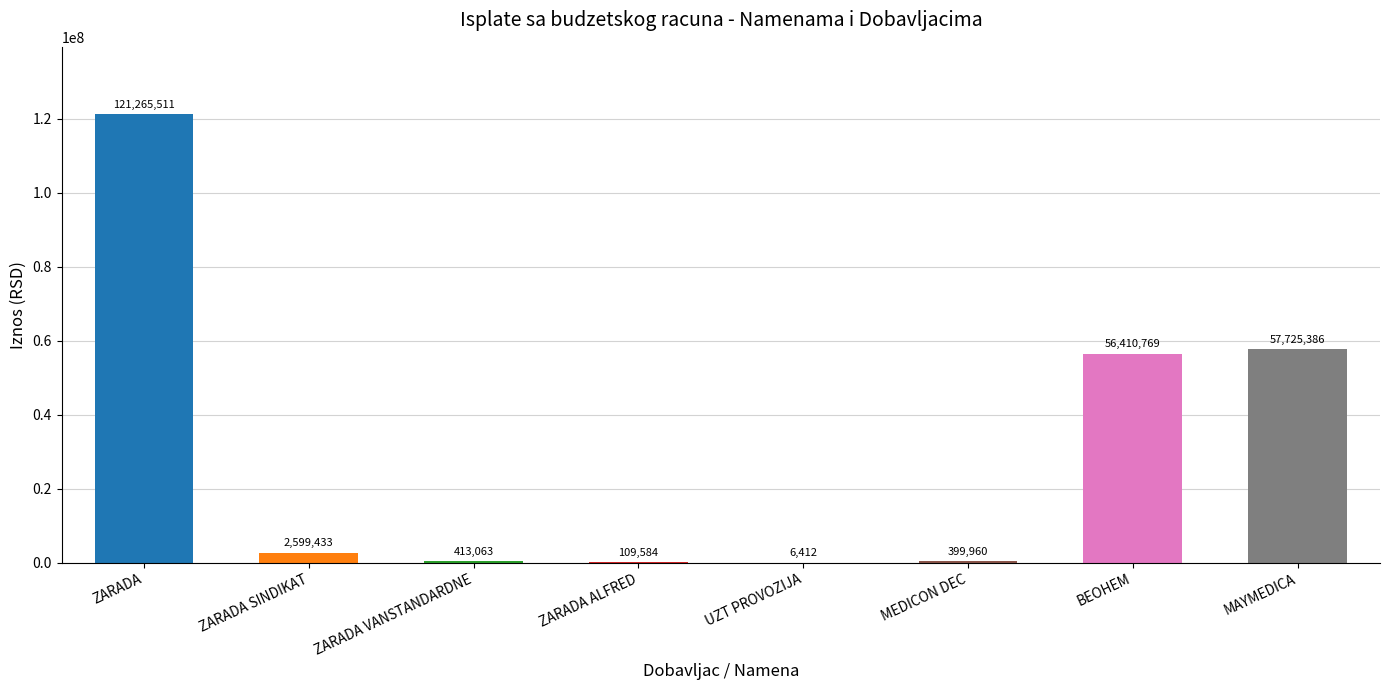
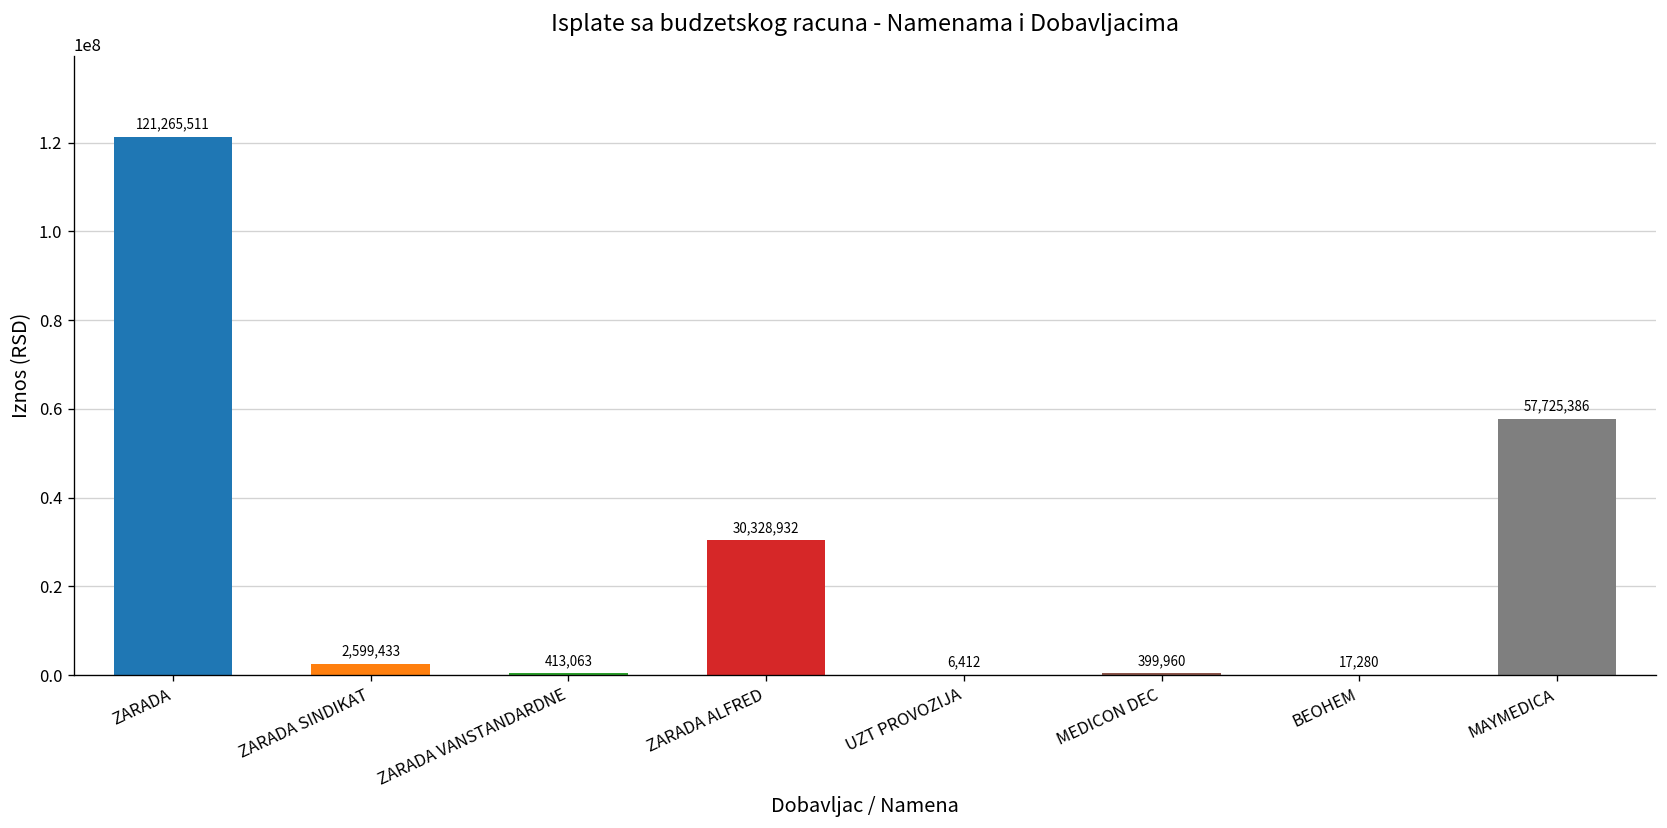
  {
    "ZARADA": "121,265,511",
    "ZARADA SINDIKAT": "2,599,433",
    "ZARADA VANSTANDARDNE": "413,063",
-   "ZARADA ALFRED": "109,584",
+   "ZARADA ALFRED": "30,328,932",
    "UZT PROVOZIJA": "6,412",
    "MEDICON DEC": "399,960",
-   "BEOHEM": "56,410,769",
+   "BEOHEM": "17,280",
    "MAYMEDICA": "57,725,386"
  }
